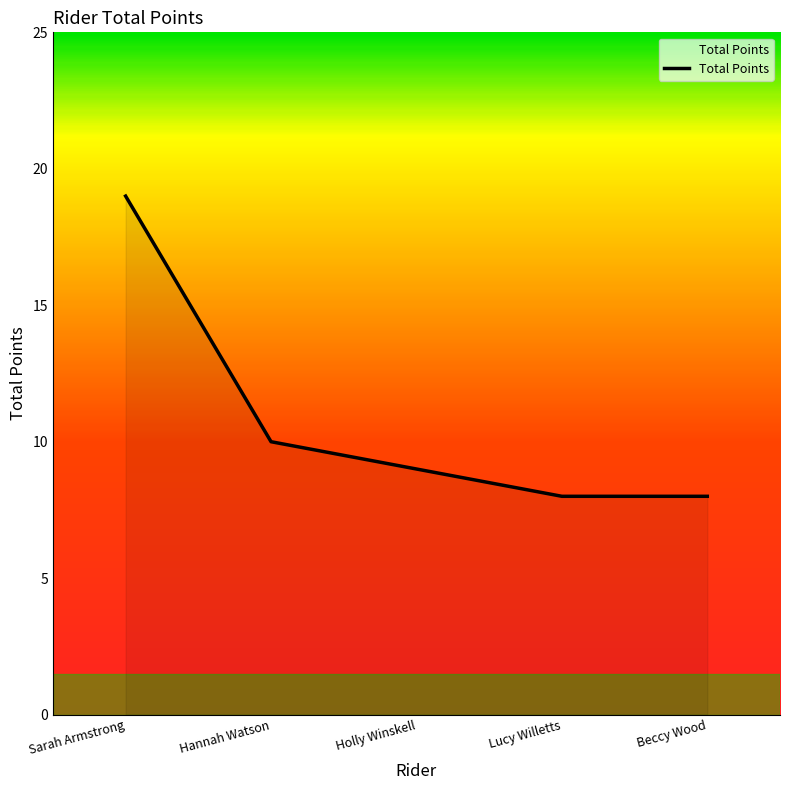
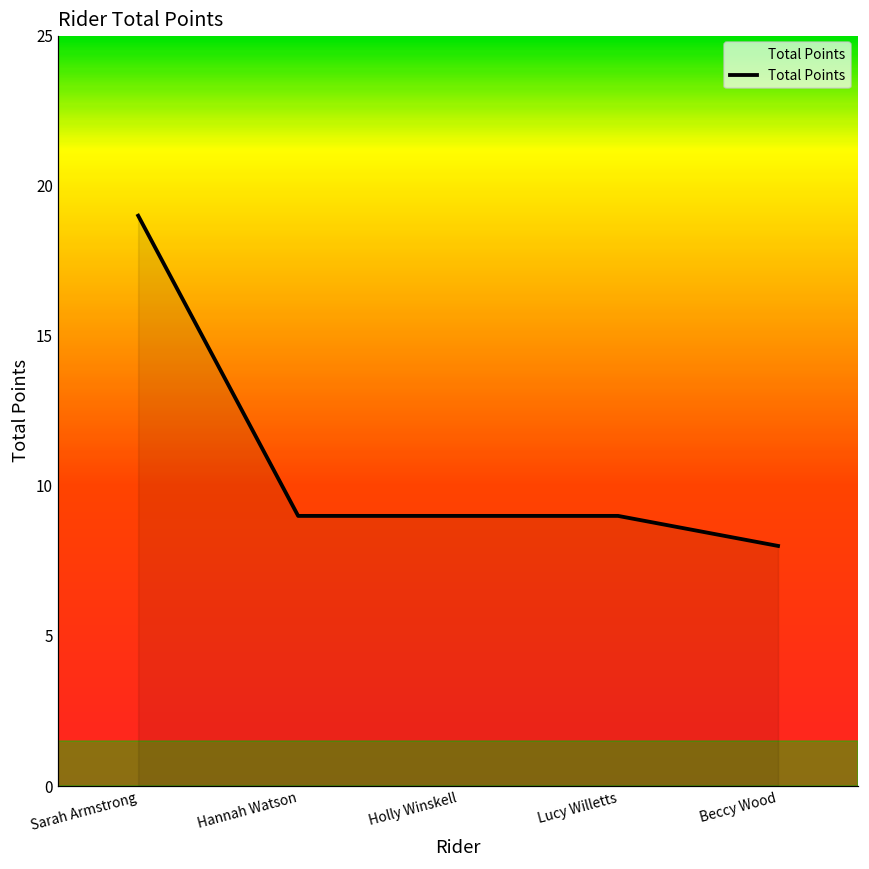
  {
    "Sarah Armstrong": 19,
-   "Hannah Watson": 10,
+   "Hannah Watson": 9,
    "Holly Winskell": 9,
-   "Lucy Willetts": 8,
+   "Lucy Willetts": 9,
    "Beccy Wood": 8
  }
